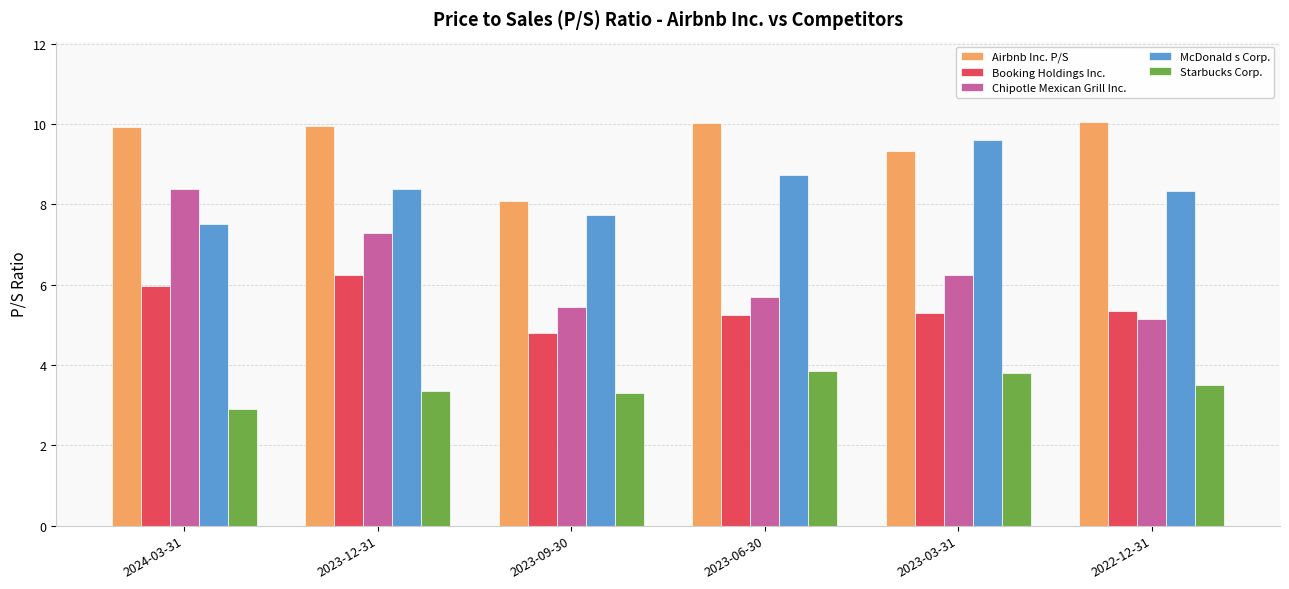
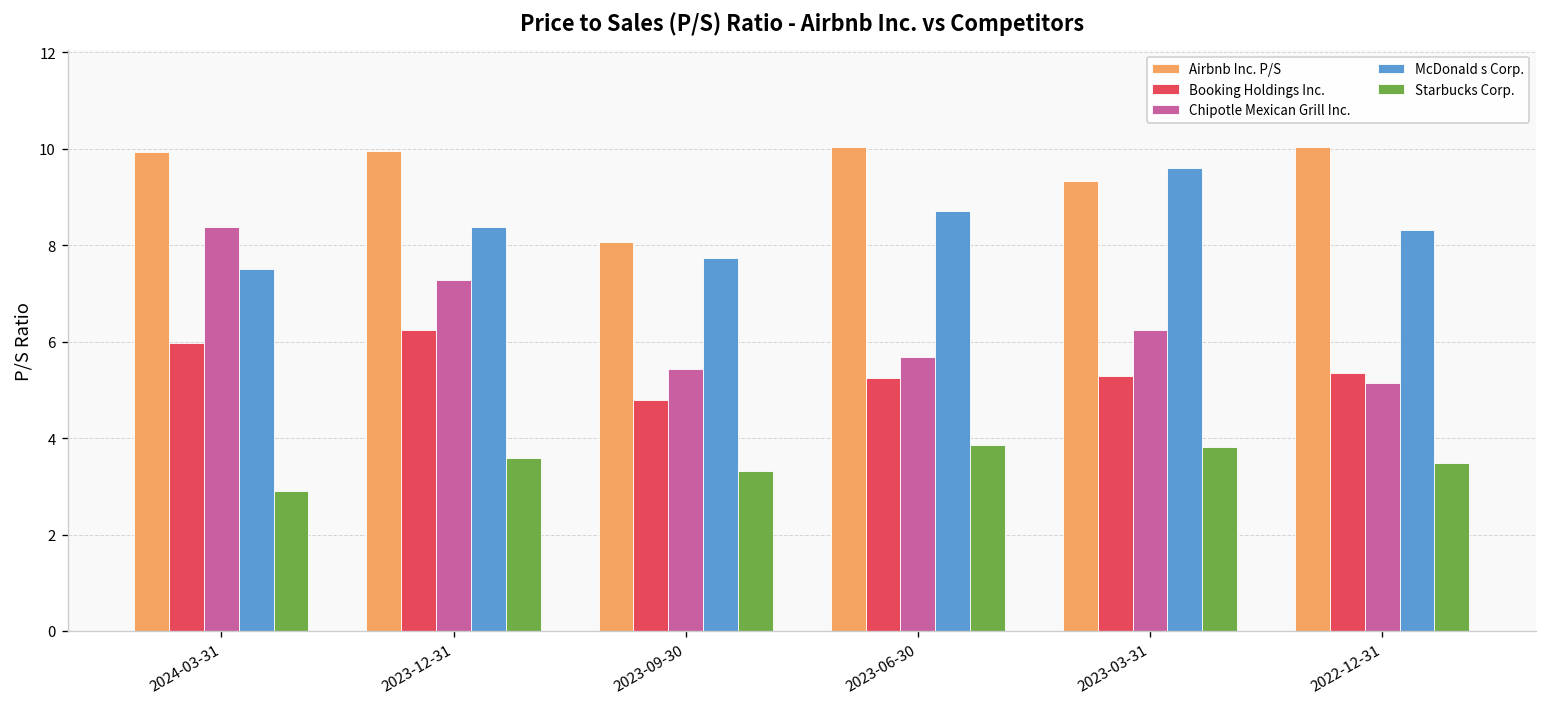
  {
    "Airbnb Inc. P/S": {
      "2024-03-31": 9.9,
      "2023-12-31": 10.0,
      "2023-09-30": 8.1,
      "2023-06-30": 10.0,
      "2023-03-31": 9.3,
      "2022-12-31": 10.0
    },
    "Booking Holdings Inc.": {
      "2024-03-31": 6.0,
      "2023-12-31": 6.2,
      "2023-09-30": 4.8,
      "2023-06-30": 5.2,
      "2023-03-31": 5.3,
      "2022-12-31": 5.4
    },
    "Chipotle Mexican Grill Inc.": {
      "2024-03-31": 8.4,
      "2023-12-31": 7.3,
      "2023-09-30": 5.4,
      "2023-06-30": 5.7,
      "2023-03-31": 6.3,
      "2022-12-31": 5.1
    },
    "McDonald s Corp.": {
      "2024-03-31": 7.5,
      "2023-12-31": 8.4,
      "2023-09-30": 7.7,
      "2023-06-30": 8.7,
      "2023-03-31": 9.6,
      "2022-12-31": 8.3
    },
    "Starbucks Corp.": {
      "2024-03-31": 2.9,
-     "2023-12-31": 3.3,
+     "2023-12-31": 3.6,
      "2023-09-30": 3.3,
      "2023-06-30": 3.9,
      "2023-03-31": 3.8,
      "2022-12-31": 3.5
    }
  }
